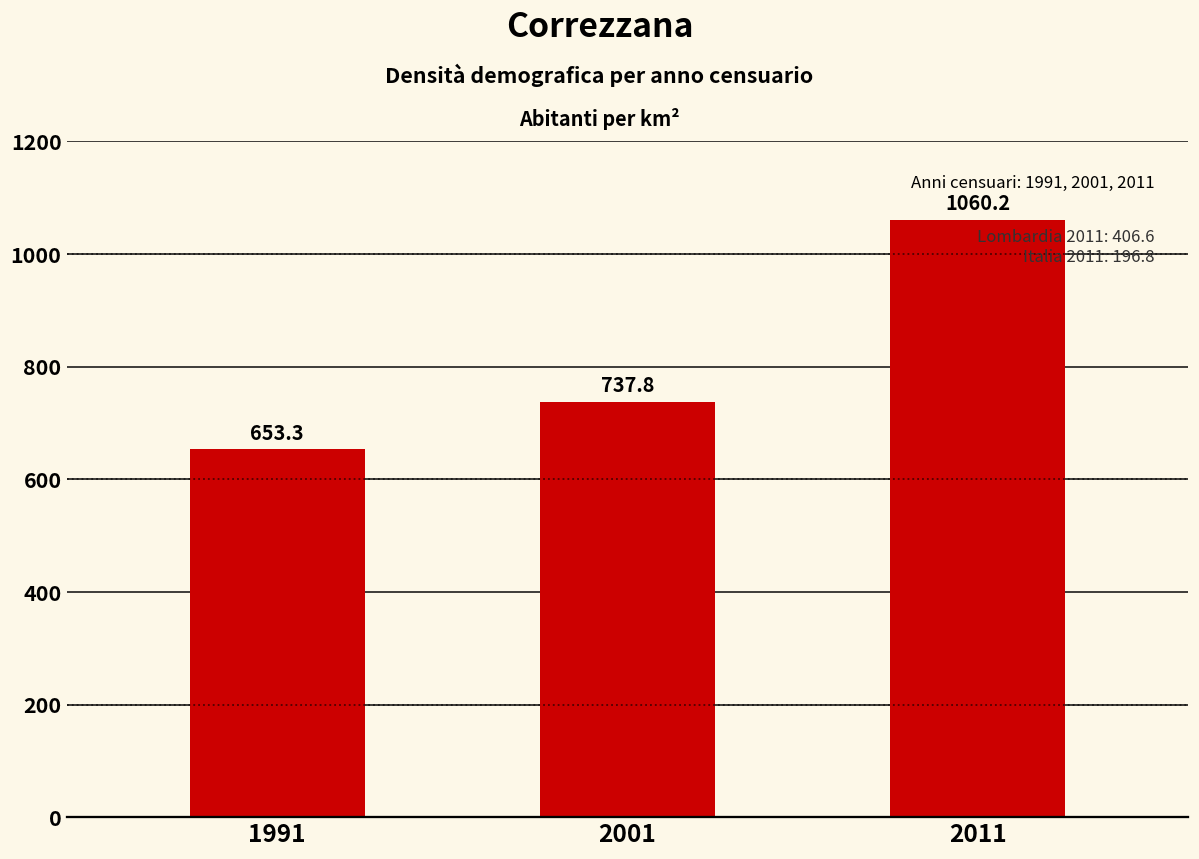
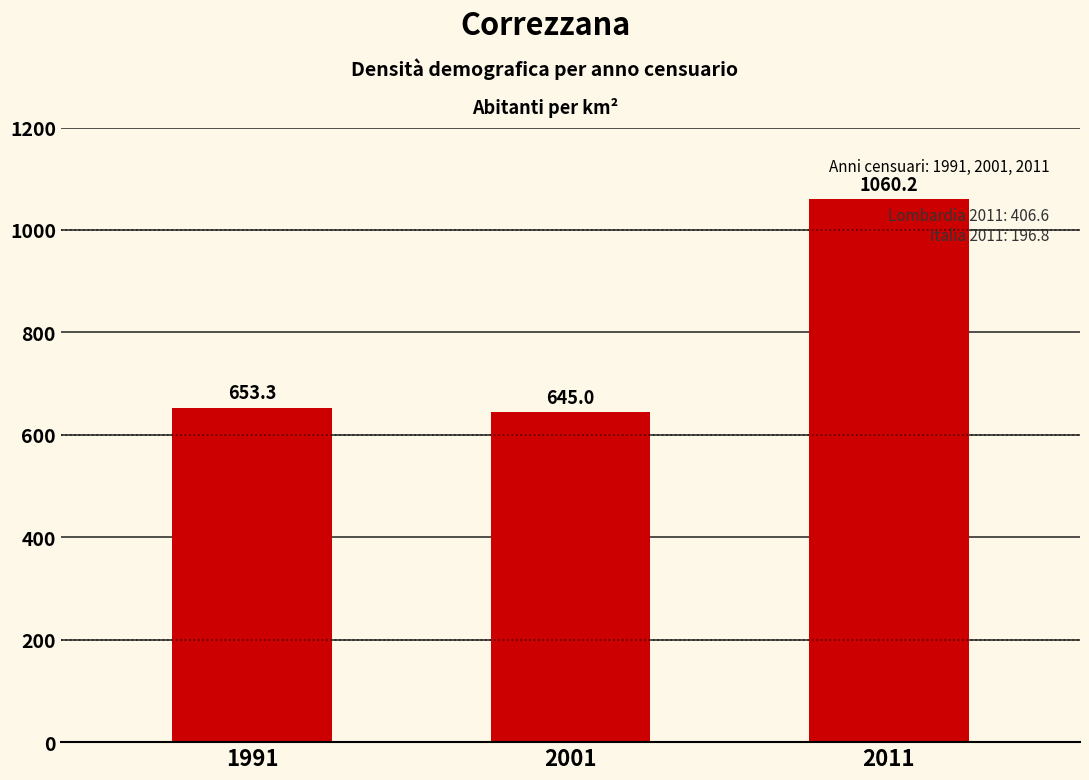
  {
    "1991": 653.3,
-   "2001": 737.8,
+   "2001": 645.0,
    "2011": 1060.2
  }
